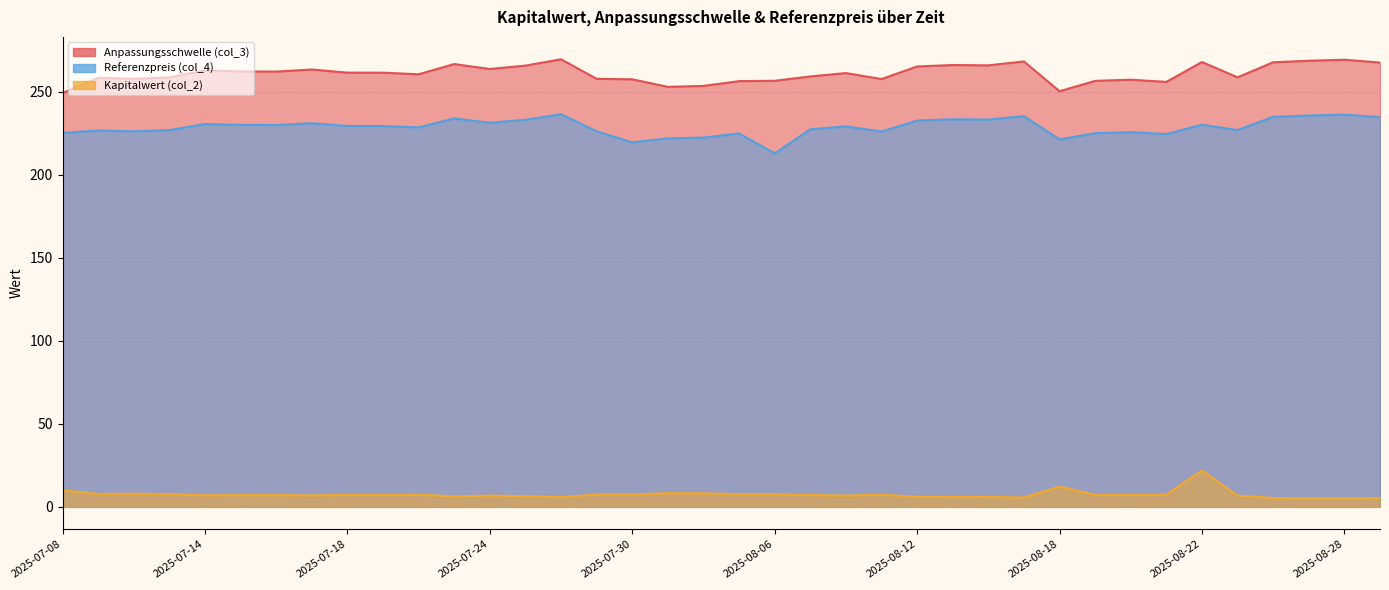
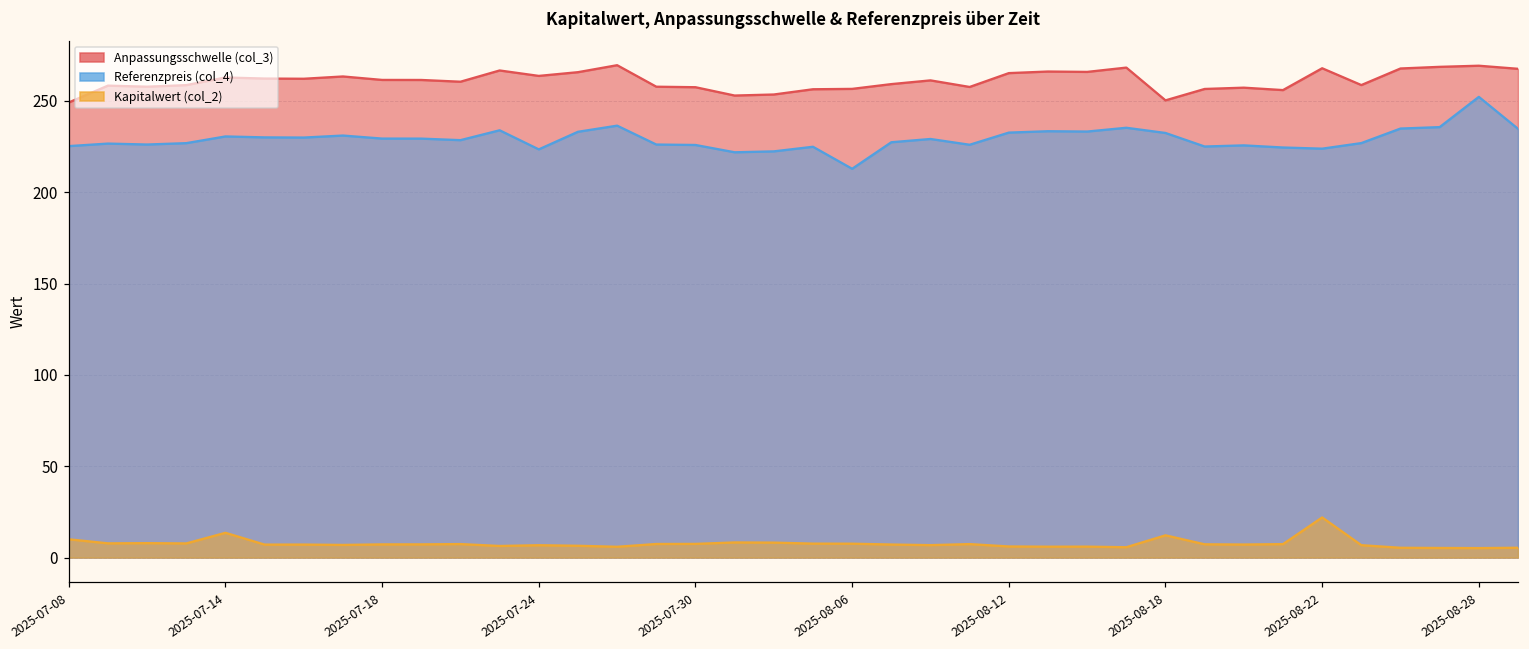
  {
    "Anpassungsschwelle (col_3)": {
      "2025-07-08": 249,
      "2025-07-18": 261,
      "2025-07-24": 264,
      "2025-07-30": 257,
      "2025-08-06": 257,
      "2025-08-12": 265,
      "2025-08-18": 250,
      "2025-08-22": 268,
      "2025-08-28": 269
    },
    "Referenzpreis (col_4)": {
      "2025-07-08": 225,
      "2025-07-14": 231,
      "2025-07-18": 229,
-     "2025-07-24": 231,
-     "2025-07-30": 219,
+     "2025-07-24": 223,
+     "2025-07-30": 226,
      "2025-08-06": 213,
      "2025-08-12": 233,
-     "2025-08-18": 221,
-     "2025-08-22": 230,
-     "2025-08-28": 236
+     "2025-08-18": 232,
+     "2025-08-22": 224,
+     "2025-08-28": 252
    },
    "Kapitalwert (col_2)": {
      "2025-07-08": 10,
-     "2025-07-14": 7,
+     "2025-07-14": 14,
      "2025-07-18": 7,
      "2025-07-24": 7,
      "2025-07-30": 7,
      "2025-08-06": 8,
      "2025-08-12": 6,
      "2025-08-18": 12,
      "2025-08-22": 22,
      "2025-08-28": 5
    }
  }
